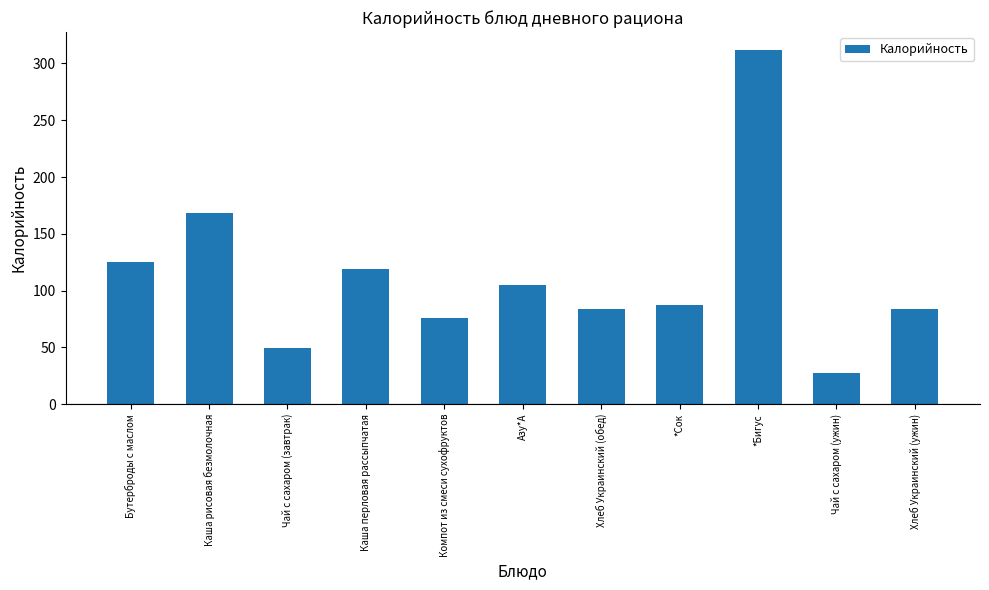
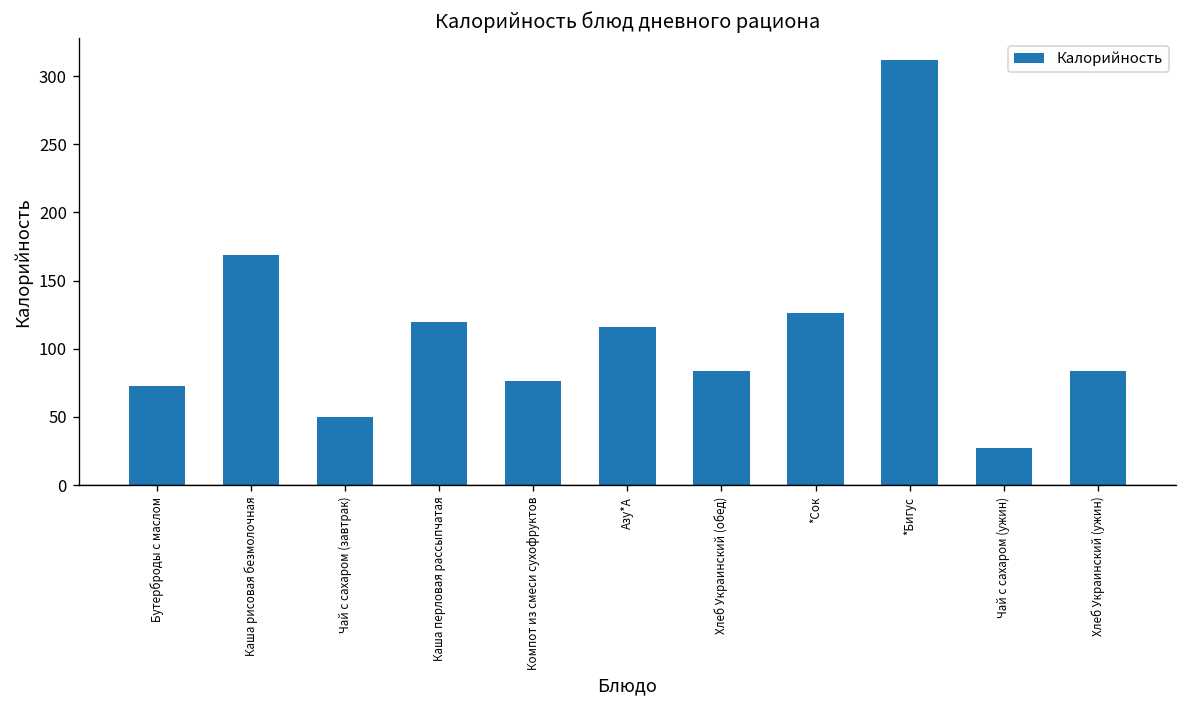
  {
-   "Бутерброды с маслом": 125,
+   "Бутерброды с маслом": 73,
    "Каша рисовая безмолочная": 168,
    "Чай с сахаром (завтрак)": 50,
    "Каша перловая рассыпчатая": 119,
    "Компот из смеси сухофруктов": 76,
-   "Азу*А": 105,
+   "Азу*А": 116,
    "Хлеб Украинский (обед)": 84,
-   "*Сок": 87,
+   "*Сок": 126,
    "*Бигус": 312,
    "Чай с сахаром (ужин)": 27,
    "Хлеб Украинский (ужин)": 84
  }
